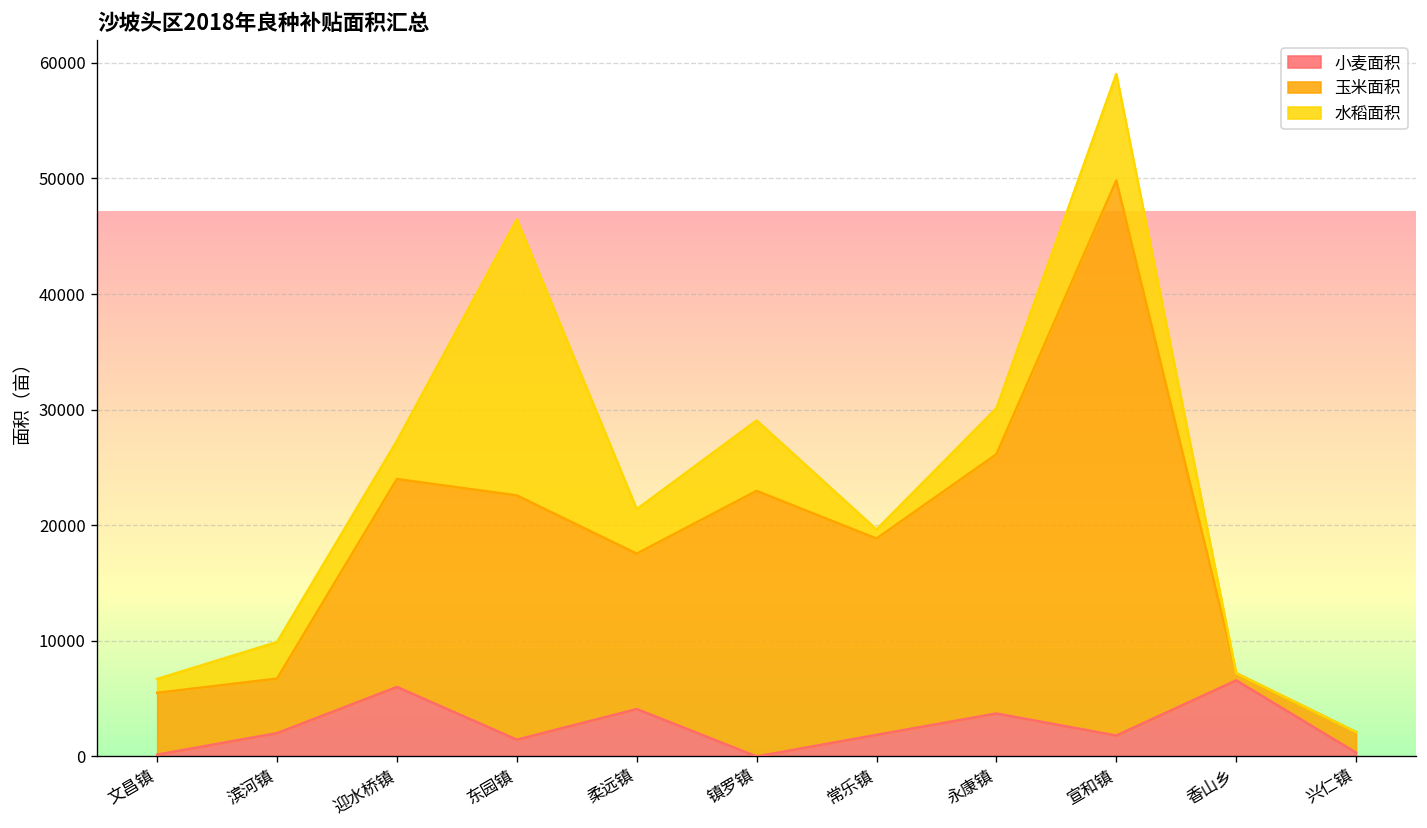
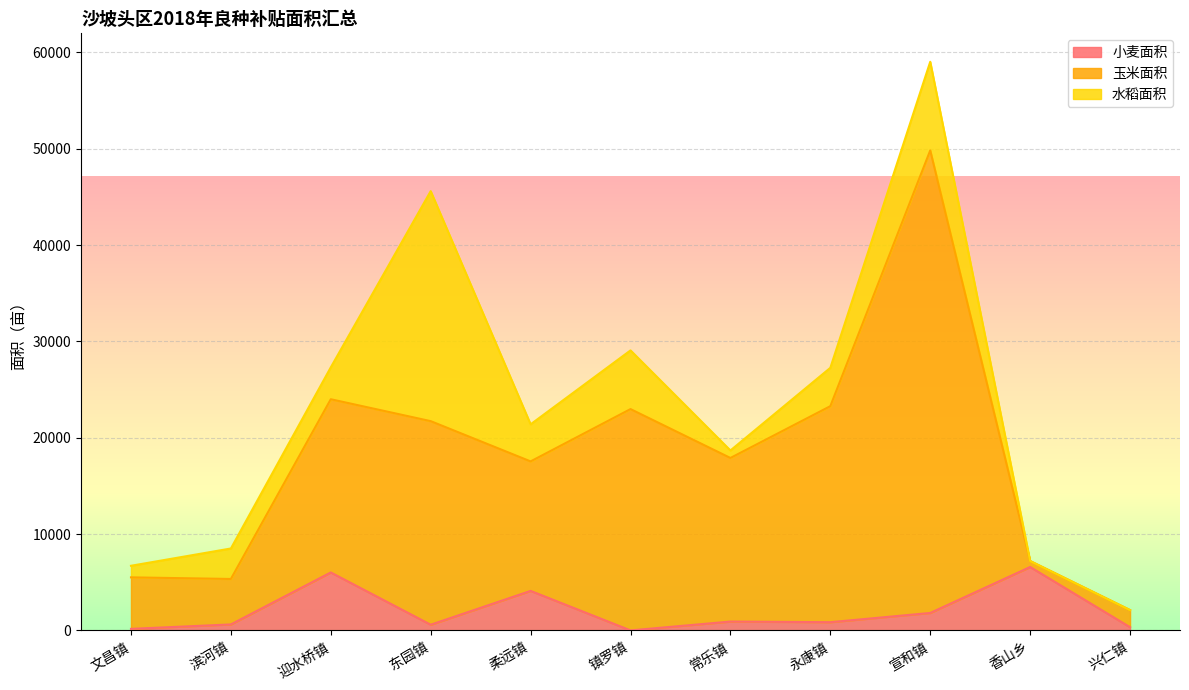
  {
    "小麦面积": {
      "文昌镇": 0,
-     "滨河镇": 2000,
+     "滨河镇": 1000,
      "迎水桥镇": 6000,
-     "东园镇": 1500,
+     "东园镇": 600,
      "柔远镇": 4000,
      "镇罗镇": 0,
-     "常乐镇": 2000,
-     "永康镇": 4000,
+     "常乐镇": 1000,
+     "永康镇": 1000,
      "宣和镇": 2000,
      "香山乡": 7000,
      "兴仁镇": 0
    }
  }
